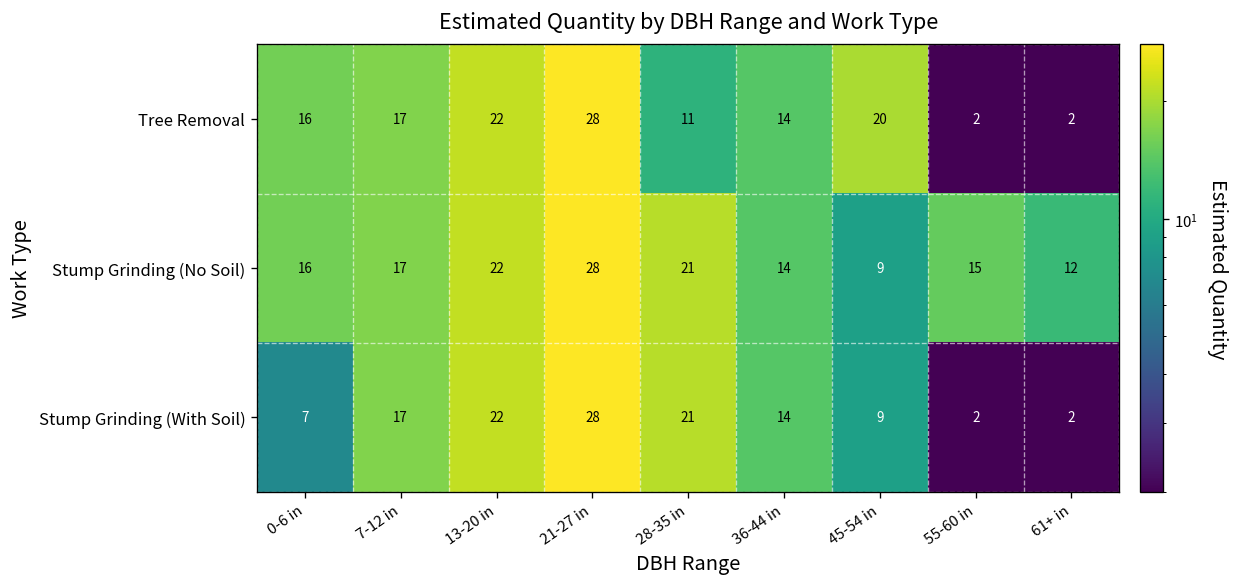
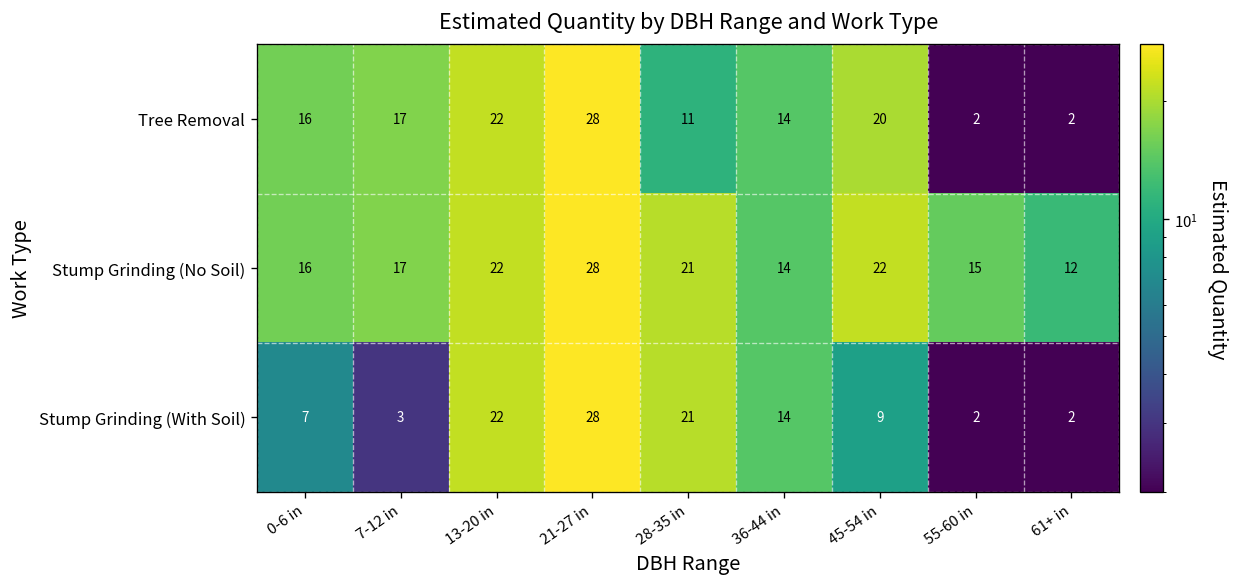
  {
    "Tree Removal": {
      "0-6 in": 16,
      "7-12 in": 17,
      "13-20 in": 22,
      "21-27 in": 28,
      "28-35 in": 11,
      "36-44 in": 14,
      "45-54 in": 20,
      "55-60 in": 2,
      "61+ in": 2
    },
    "Stump Grinding (No Soil)": {
      "0-6 in": 16,
      "7-12 in": 17,
      "13-20 in": 22,
      "21-27 in": 28,
      "28-35 in": 21,
      "36-44 in": 14,
-     "45-54 in": 9,
+     "45-54 in": 22,
      "55-60 in": 15,
      "61+ in": 12
    },
    "Stump Grinding (With Soil)": {
      "0-6 in": 7,
-     "7-12 in": 17,
+     "7-12 in": 3,
      "13-20 in": 22,
      "21-27 in": 28,
      "28-35 in": 21,
      "36-44 in": 14,
      "45-54 in": 9,
      "55-60 in": 2,
      "61+ in": 2
    }
  }
